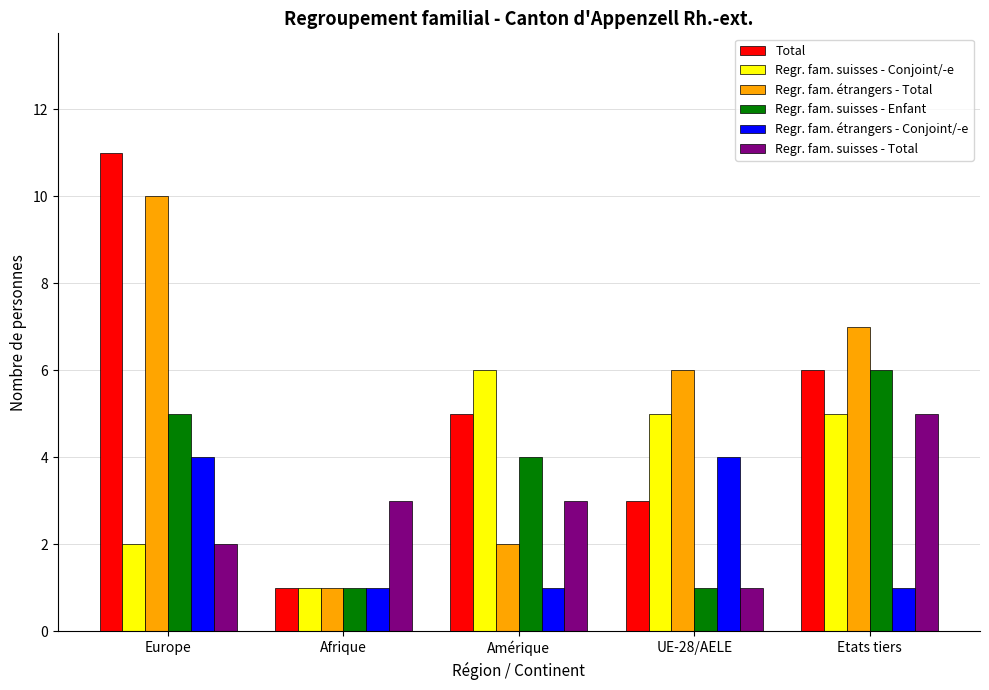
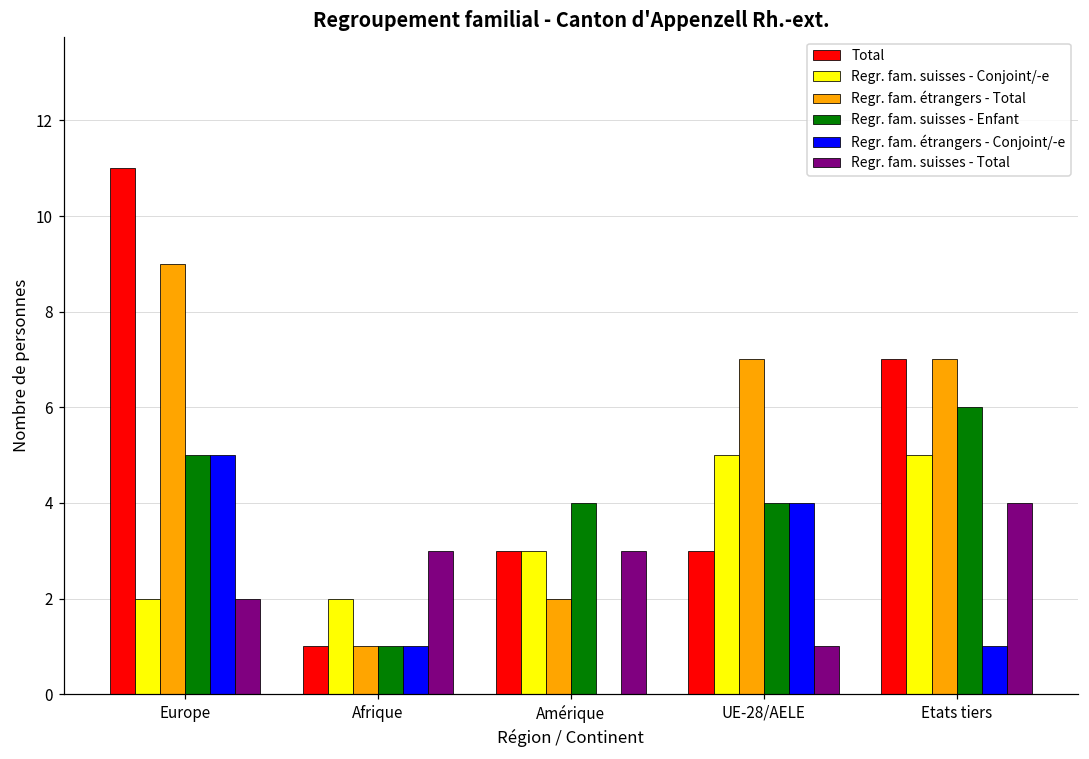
  {
    "Total": {
      "Europe": 11,
      "Afrique": 1,
-     "Amérique": 5,
+     "Amérique": 3,
      "UE-28/AELE": 3,
-     "Etats tiers": 6
+     "Etats tiers": 7
    },
    "Regr. fam. suisses - Conjoint/-e": {
      "Europe": 2,
-     "Afrique": 1,
-     "Amérique": 6,
+     "Afrique": 2,
+     "Amérique": 3,
      "UE-28/AELE": 5,
      "Etats tiers": 5
    },
    "Regr. fam. étrangers - Total": {
-     "Europe": 10,
+     "Europe": 9,
      "Afrique": 1,
      "Amérique": 2,
-     "UE-28/AELE": 6,
+     "UE-28/AELE": 7,
      "Etats tiers": 7
    },
    "Regr. fam. suisses - Enfant": {
      "Europe": 5,
      "Afrique": 1,
      "Amérique": 4,
-     "UE-28/AELE": 1,
+     "UE-28/AELE": 4,
      "Etats tiers": 6
    },
    "Regr. fam. étrangers - Conjoint/-e": {
-     "Europe": 4,
+     "Europe": 5,
      "Afrique": 1,
-     "Amérique": 1,
+     "Amérique": 0,
      "UE-28/AELE": 4,
      "Etats tiers": 1
    },
    "Regr. fam. suisses - Total": {
      "Europe": 2,
      "Afrique": 3,
      "Amérique": 3,
      "UE-28/AELE": 1,
-     "Etats tiers": 5
+     "Etats tiers": 4
    }
  }
